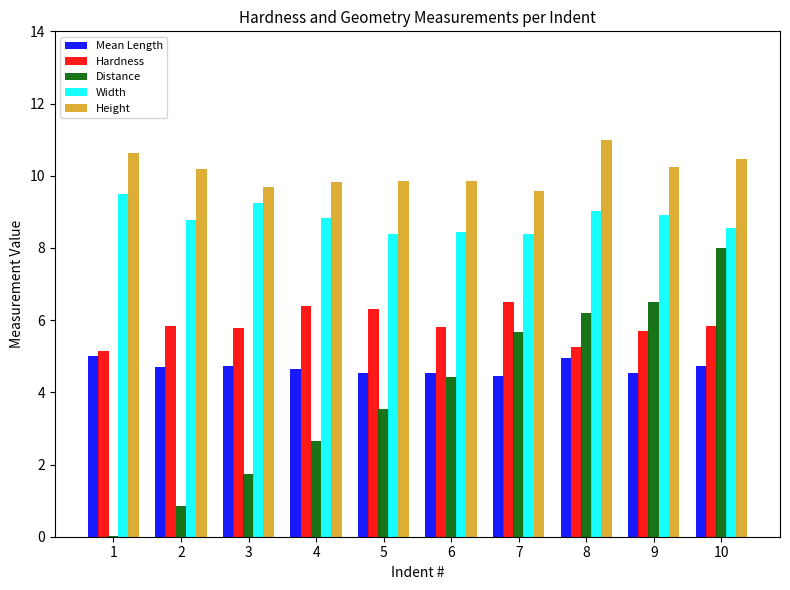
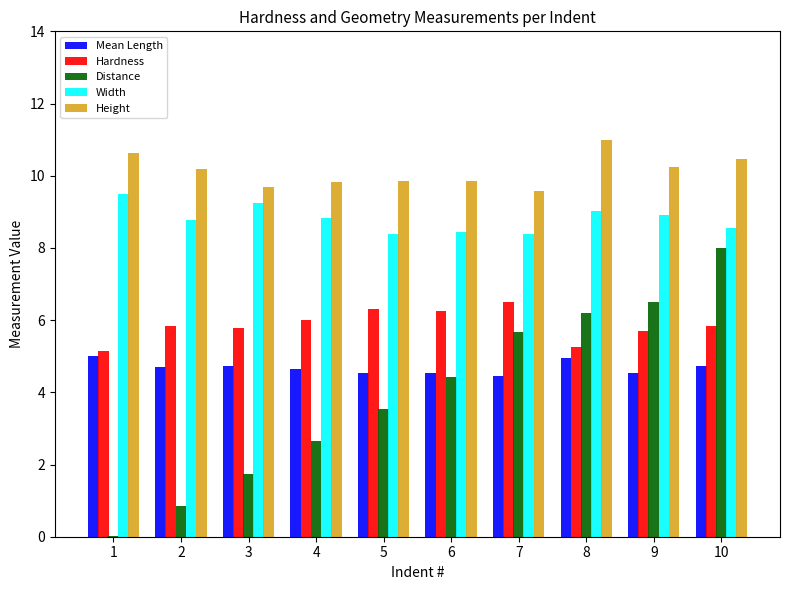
  {
    "Mean Length": {
      "1": 5.0,
      "2": 4.7,
      "3": 4.7,
      "4": 4.6,
      "5": 4.5,
      "6": 4.5,
      "7": 4.5,
      "8": 5.0,
      "9": 4.5,
      "10": 4.7
    },
    "Hardness": {
      "1": 5.2,
      "2": 5.8,
      "3": 5.8,
-     "4": 6.4,
+     "4": 6.0,
      "5": 6.3,
-     "6": 5.8,
+     "6": 6.2,
      "7": 6.5,
      "8": 5.3,
      "9": 5.7,
      "10": 5.8
    },
    "Distance": {
      "2": 0.9,
      "3": 1.8,
      "4": 2.6,
      "5": 3.5,
      "6": 4.4,
      "7": 5.7,
      "8": 6.2,
      "9": 6.5,
      "10": 8.0
    },
    "Width": {
      "1": 9.5,
      "2": 8.8,
      "3": 9.3,
      "4": 8.8,
      "5": 8.4,
      "6": 8.4,
      "7": 8.4,
      "8": 9.0,
      "9": 8.9,
      "10": 8.6
    },
    "Height": {
      "1": 10.6,
      "2": 10.2,
      "3": 9.7,
      "4": 9.8,
      "5": 9.9,
      "6": 9.9,
      "7": 9.6,
      "8": 11.0,
      "9": 10.2,
      "10": 10.5
    }
  }
